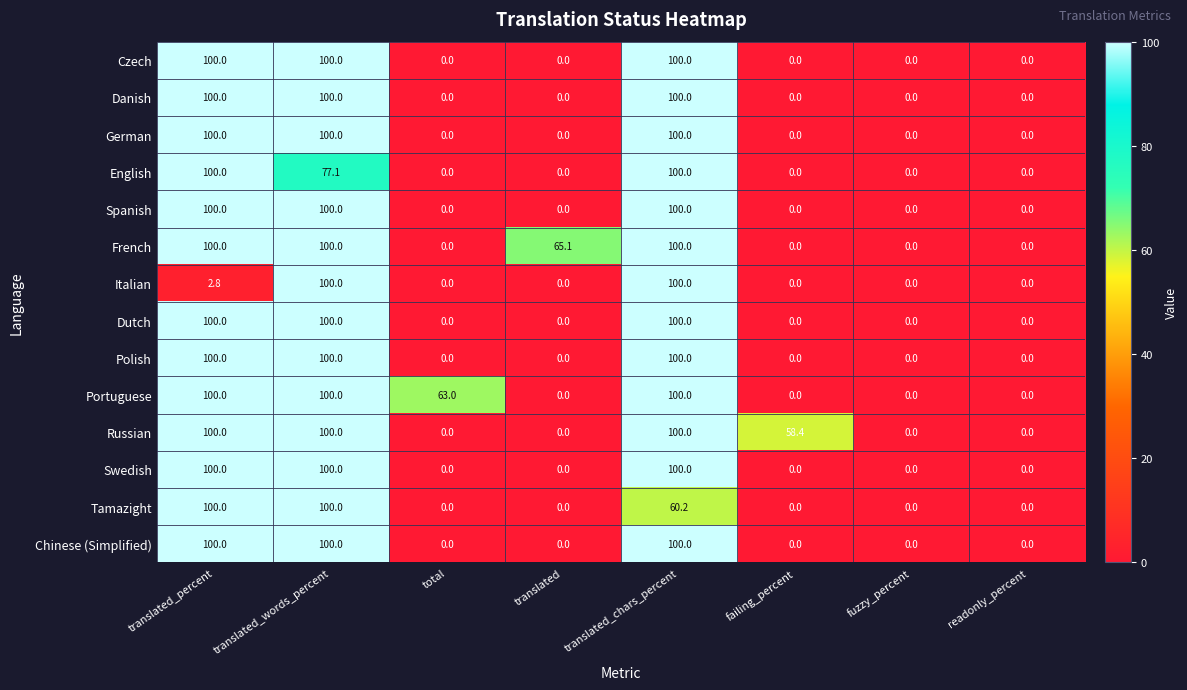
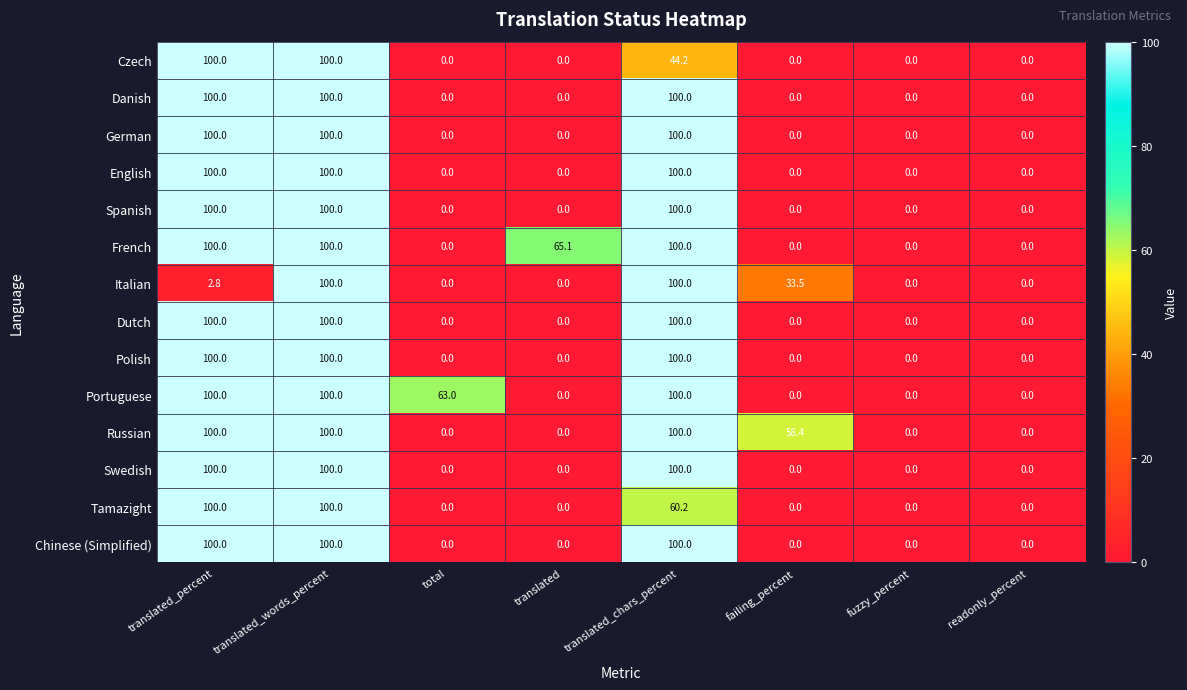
  {
    "Czech": {
      "translated_percent": 100.0,
      "translated_words_percent": 100.0,
      "total": 0.0,
      "translated": 0.0,
-     "translated_chars_percent": 100.0,
+     "translated_chars_percent": 44.2,
      "failing_percent": 0.0,
      "fuzzy_percent": 0.0,
      "readonly_percent": 0.0
    },
    "Danish": {
      "translated_percent": 100.0,
      "translated_words_percent": 100.0,
      "total": 0.0,
      "translated": 0.0,
      "translated_chars_percent": 100.0,
      "failing_percent": 0.0,
      "fuzzy_percent": 0.0,
      "readonly_percent": 0.0
    },
    "German": {
      "translated_percent": 100.0,
      "translated_words_percent": 100.0,
      "total": 0.0,
      "translated": 0.0,
      "translated_chars_percent": 100.0,
      "failing_percent": 0.0,
      "fuzzy_percent": 0.0,
      "readonly_percent": 0.0
    },
    "English": {
      "translated_percent": 100.0,
-     "translated_words_percent": 77.1,
+     "translated_words_percent": 100.0,
      "total": 0.0,
      "translated": 0.0,
      "translated_chars_percent": 100.0,
      "failing_percent": 0.0,
      "fuzzy_percent": 0.0,
      "readonly_percent": 0.0
    },
    "Spanish": {
      "translated_percent": 100.0,
      "translated_words_percent": 100.0,
      "total": 0.0,
      "translated": 0.0,
      "translated_chars_percent": 100.0,
      "failing_percent": 0.0,
      "fuzzy_percent": 0.0,
      "readonly_percent": 0.0
    },
    "French": {
      "translated_percent": 100.0,
      "translated_words_percent": 100.0,
      "total": 0.0,
      "translated": 65.1,
      "translated_chars_percent": 100.0,
      "failing_percent": 0.0,
      "fuzzy_percent": 0.0,
      "readonly_percent": 0.0
    },
    "Italian": {
      "translated_percent": 2.8,
      "translated_words_percent": 100.0,
      "total": 0.0,
      "translated": 0.0,
      "translated_chars_percent": 100.0,
-     "failing_percent": 0.0,
+     "failing_percent": 33.5,
      "fuzzy_percent": 0.0,
      "readonly_percent": 0.0
    },
    "Dutch": {
      "translated_percent": 100.0,
      "translated_words_percent": 100.0,
      "total": 0.0,
      "translated": 0.0,
      "translated_chars_percent": 100.0,
      "failing_percent": 0.0,
      "fuzzy_percent": 0.0,
      "readonly_percent": 0.0
    },
    "Polish": {
      "translated_percent": 100.0,
      "translated_words_percent": 100.0,
      "total": 0.0,
      "translated": 0.0,
      "translated_chars_percent": 100.0,
      "failing_percent": 0.0,
      "fuzzy_percent": 0.0,
      "readonly_percent": 0.0
    },
    "Portuguese": {
      "translated_percent": 100.0,
      "translated_words_percent": 100.0,
      "total": 63.0,
      "translated": 0.0,
      "translated_chars_percent": 100.0,
      "failing_percent": 0.0,
      "fuzzy_percent": 0.0,
      "readonly_percent": 0.0
    },
    "Russian": {
      "translated_percent": 100.0,
      "translated_words_percent": 100.0,
      "total": 0.0,
      "translated": 0.0,
      "translated_chars_percent": 100.0,
      "failing_percent": 58.4,
      "fuzzy_percent": 0.0,
      "readonly_percent": 0.0
    },
    "Swedish": {
      "translated_percent": 100.0,
      "translated_words_percent": 100.0,
      "total": 0.0,
      "translated": 0.0,
      "translated_chars_percent": 100.0,
      "failing_percent": 0.0,
      "fuzzy_percent": 0.0,
      "readonly_percent": 0.0
    },
    "Tamazight": {
      "translated_percent": 100.0,
      "translated_words_percent": 100.0,
      "total": 0.0,
      "translated": 0.0,
      "translated_chars_percent": 60.2,
      "failing_percent": 0.0,
      "fuzzy_percent": 0.0,
      "readonly_percent": 0.0
    },
    "Chinese (Simplified)": {
      "translated_percent": 100.0,
      "translated_words_percent": 100.0,
      "total": 0.0,
      "translated": 0.0,
      "translated_chars_percent": 100.0,
      "failing_percent": 0.0,
      "fuzzy_percent": 0.0,
      "readonly_percent": 0.0
    }
  }
